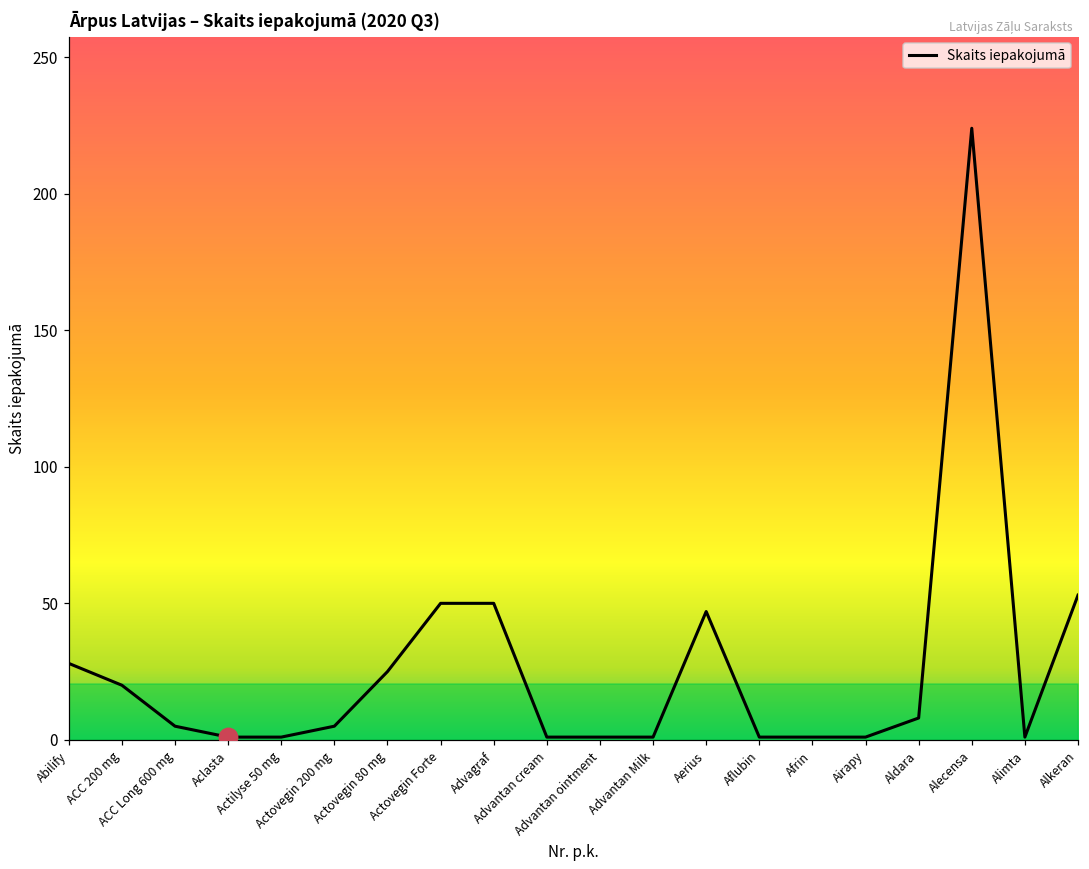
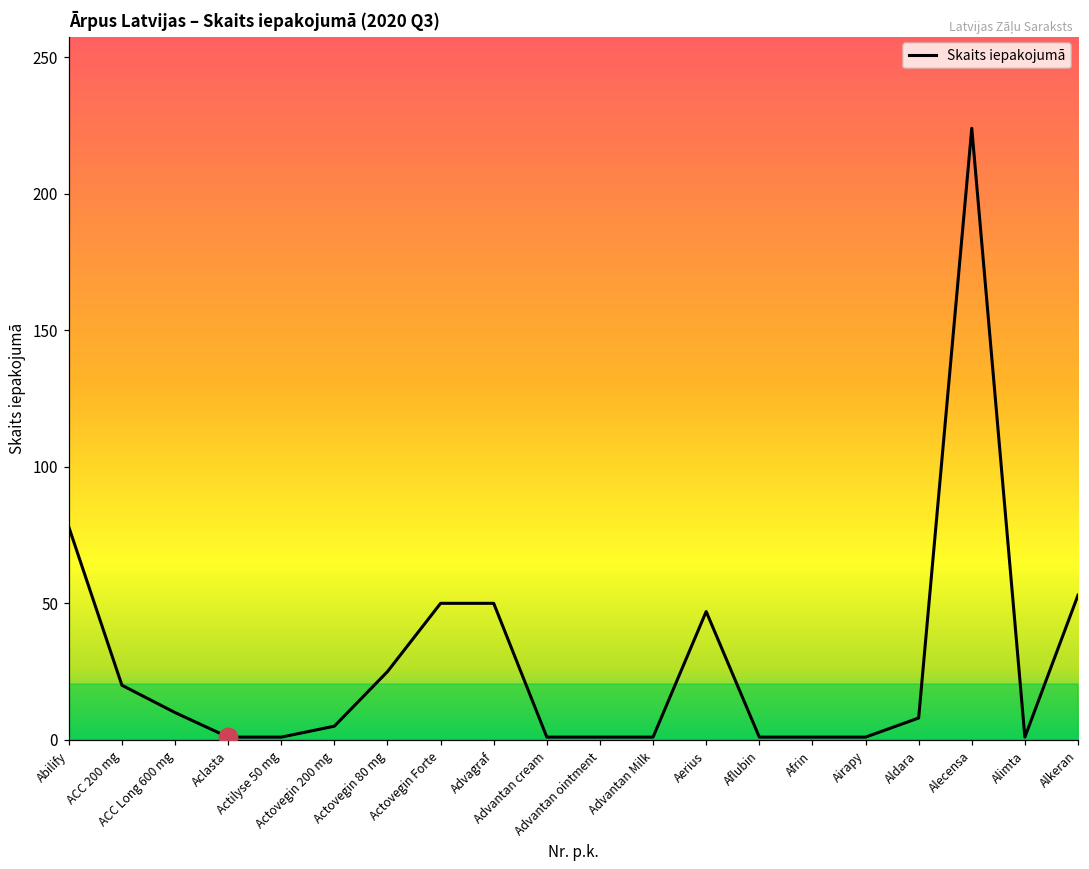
  {
    "Skaits iepakojumā": {
-     "Abilify": 28,
-     "ACC Long 600 mg": 5,
+     "Abilify": 78,
+     "ACC Long 600 mg": 10,
      "Actilyse 50 mg": 1,
      "Actovegin 200 mg": 5,
      "Actovegin 80 mg": 25,
      "Actovegin Forte": 50,
      "Advagraf": 50,
      "Advantan cream": 1,
      "Advantan ointment": 1,
      "Advantan Milk": 1,
      "Aerius": 47,
      "Aflubin": 1,
      "Afrin": 1,
      "Airapy": 1,
      "Aldara": 8,
      "Alecensa": 224,
      "Alimta": 1,
      "Alkeran": 53
    }
  }
